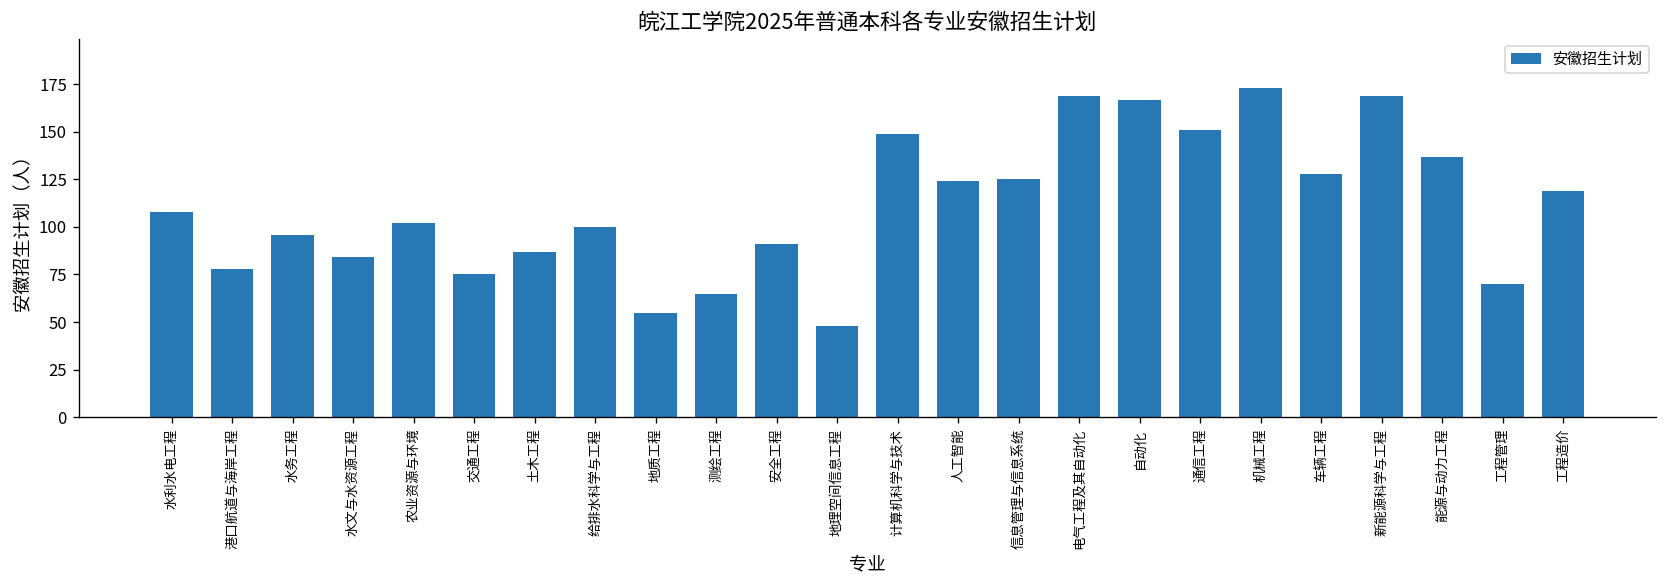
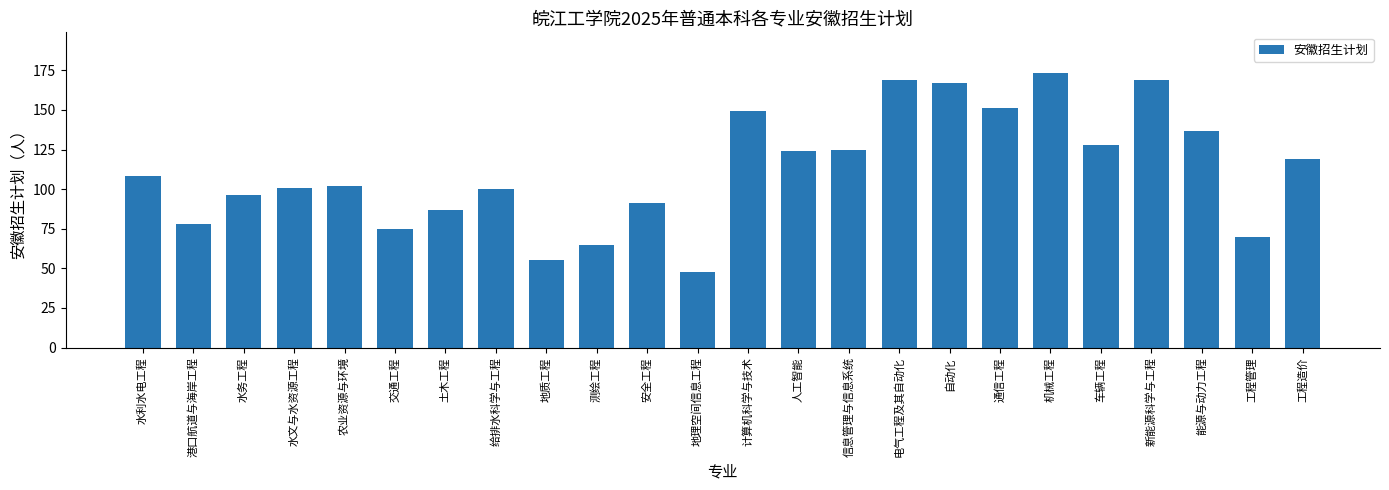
  {
    "水利水电工程": 108,
    "港口航道与海岸工程": 78,
    "水务工程": 96,
-   "水文与水资源工程": 84,
+   "水文与水资源工程": 101,
    "农业资源与环境": 102,
    "交通工程": 75,
    "土木工程": 87,
    "给排水科学与工程": 100,
    "地质工程": 55,
    "测绘工程": 65,
    "安全工程": 91,
    "地理空间信息工程": 48,
    "计算机科学与技术": 149,
    "人工智能": 124,
    "信息管理与信息系统": 125,
    "电气工程及其自动化": 169,
    "自动化": 167,
    "通信工程": 151,
    "机械工程": 173,
    "车辆工程": 128,
    "新能源科学与工程": 169,
    "能源与动力工程": 137,
    "工程管理": 70,
    "工程造价": 119
  }
